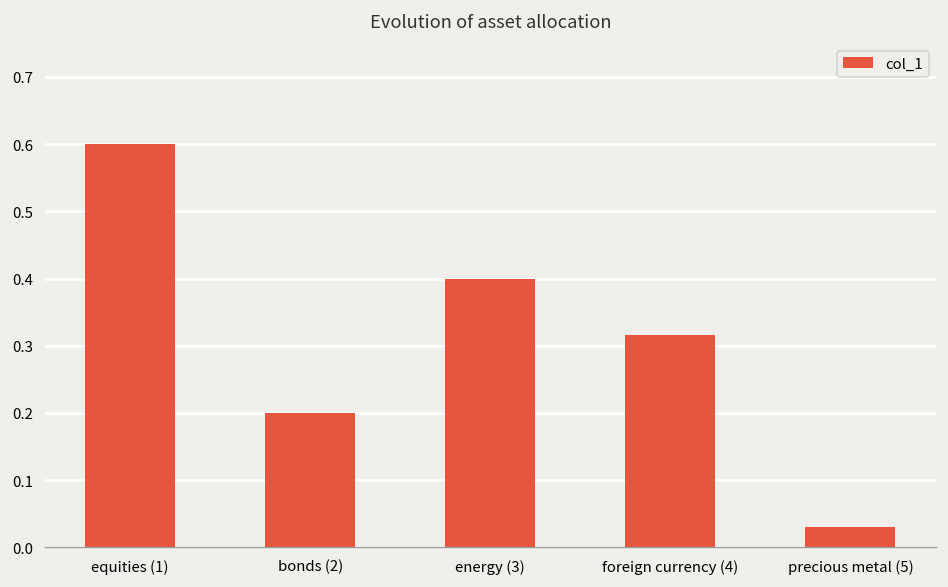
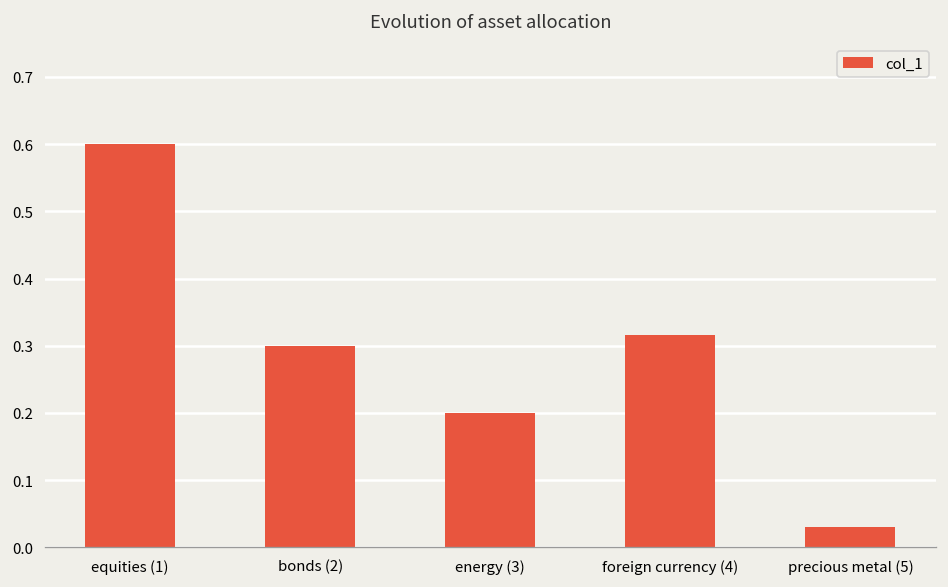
  {
    "equities (1)": 0.6,
-   "bonds (2)": 0.2,
-   "energy (3)": 0.4,
+   "bonds (2)": 0.3,
+   "energy (3)": 0.2,
    "foreign currency (4)": 0.32,
    "precious metal (5)": 0.03
  }
